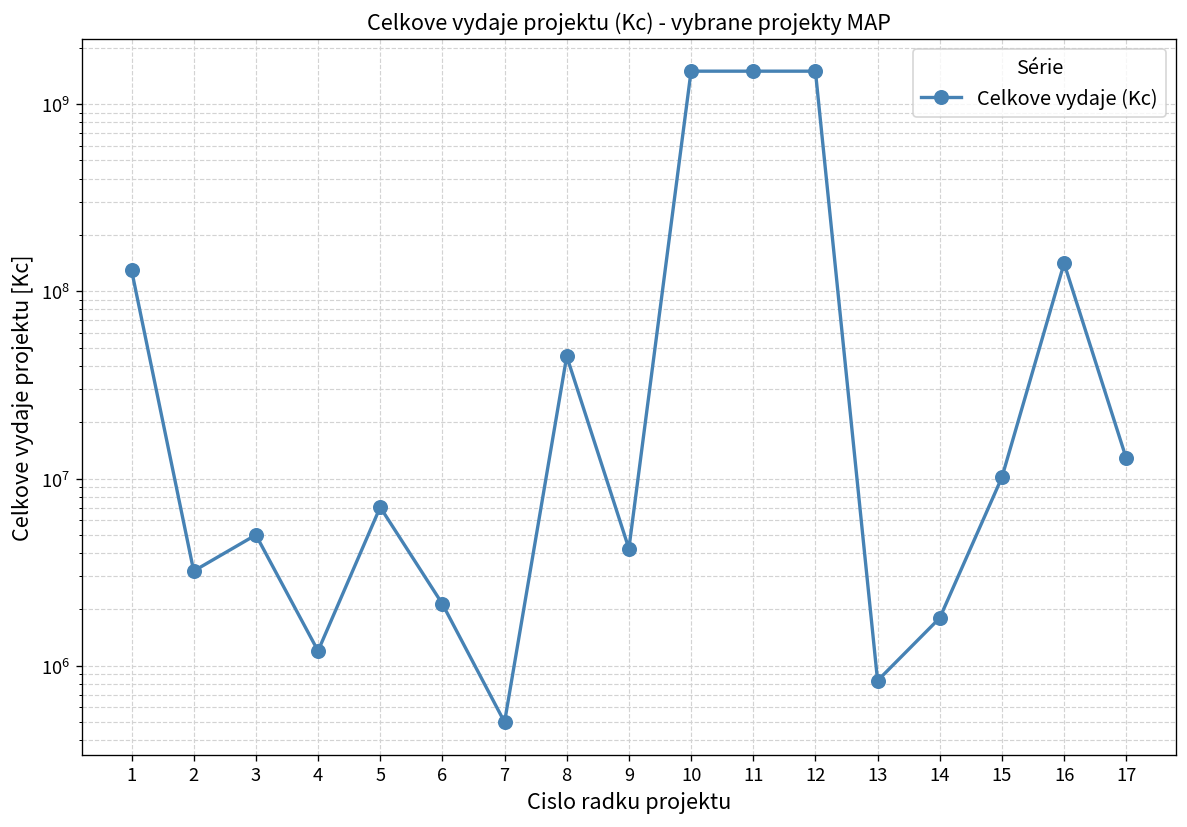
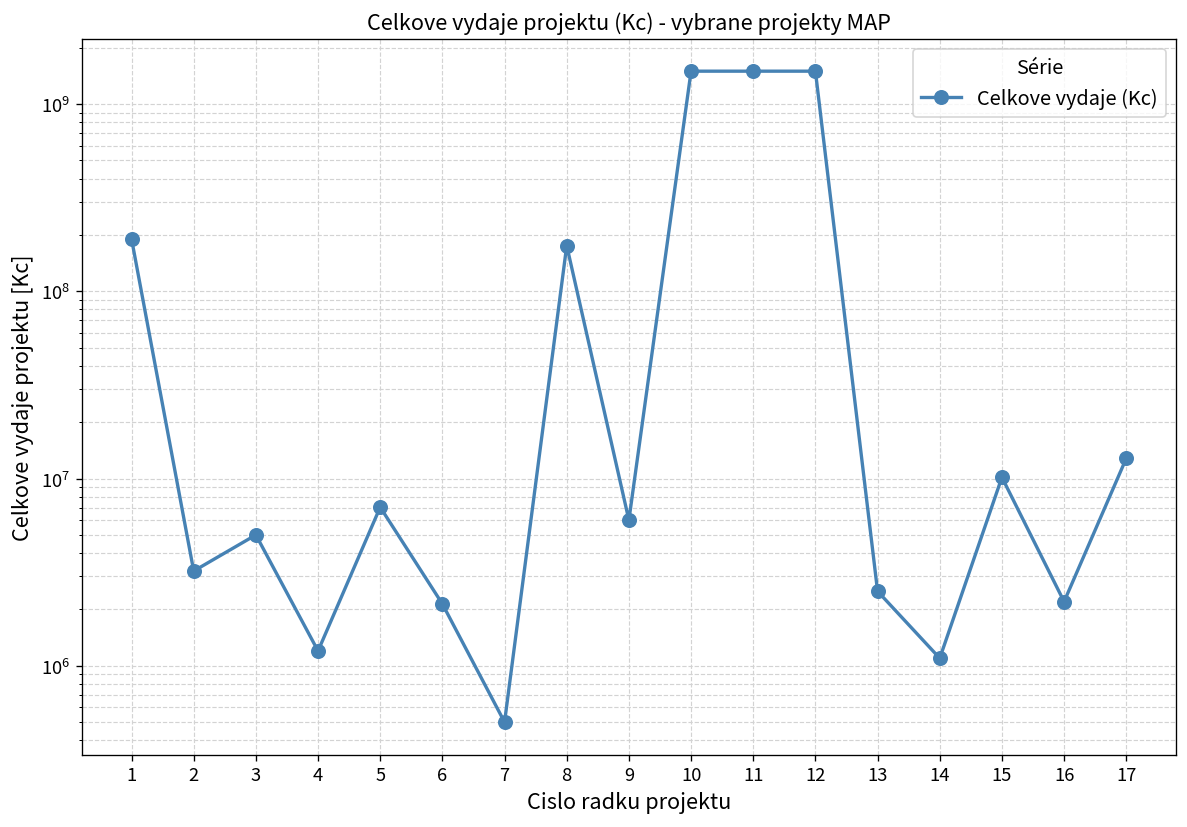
  {
-   "1": 130000000,
+   "1": 190000000,
    "2": 3200000,
    "3": 5000000,
    "4": 1200000,
    "5": 7000000,
    "6": 2100000,
    "7": 500000,
-   "8": 45000000,
-   "9": 4200000,
+   "8": 180000000,
+   "9": 6000000,
    "10": 1500000000,
    "11": 1500000000,
    "12": 1500000000,
-   "13": 800000,
-   "14": 1800000,
+   "13": 2500000,
+   "14": 1100000,
    "15": 10000000,
-   "16": 140000000,
+   "16": 2200000,
    "17": 13000000
  }
